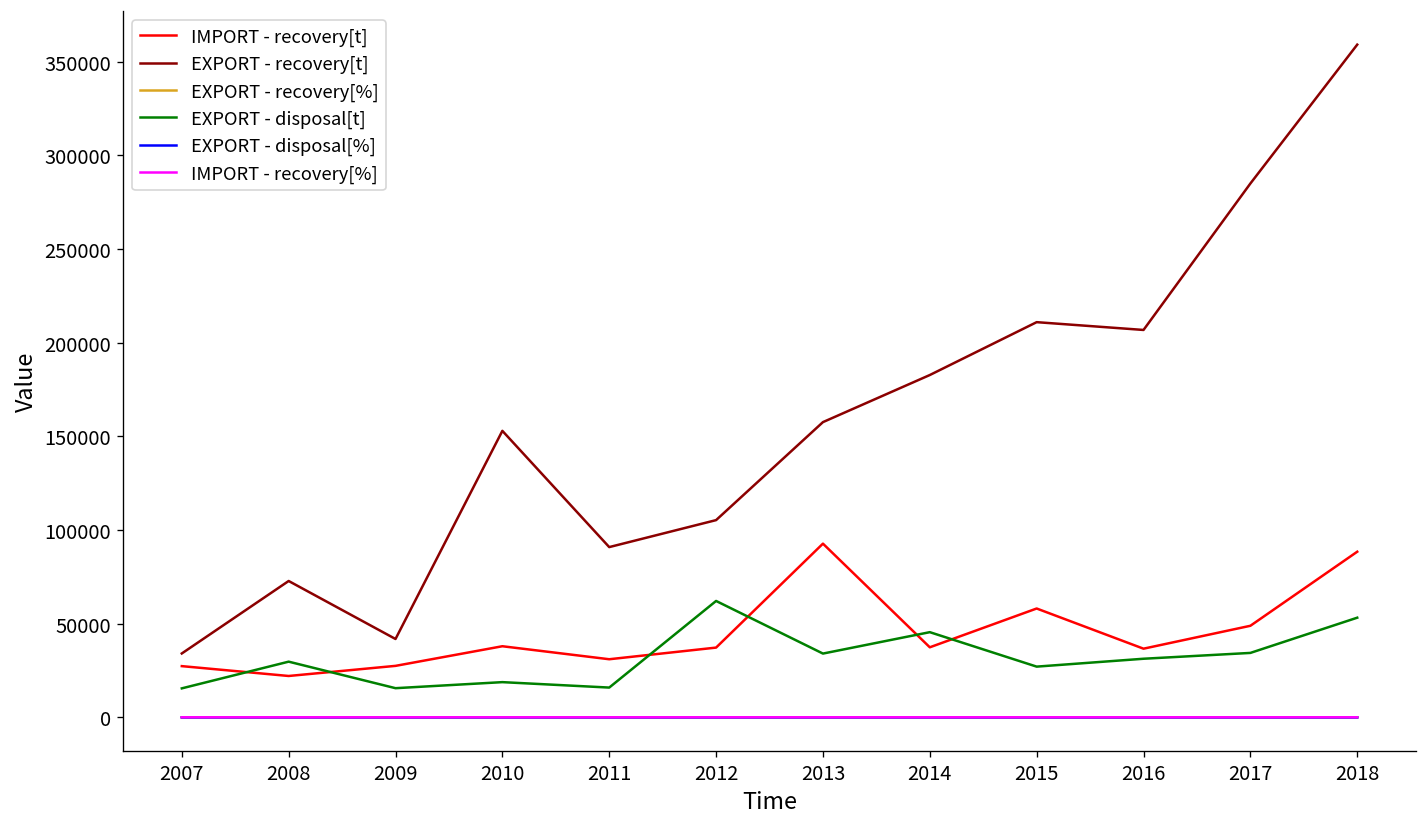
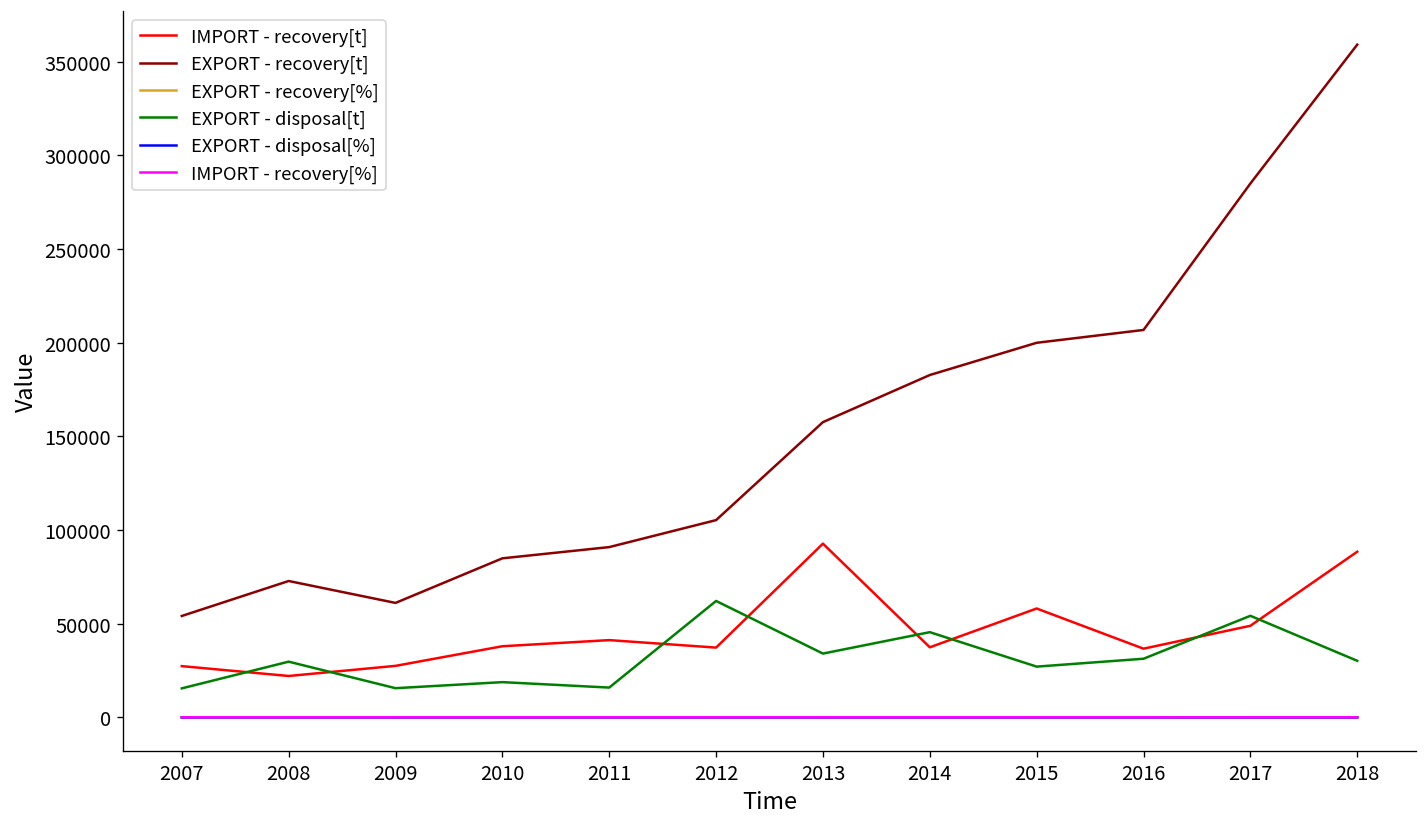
  {
    "IMPORT - recovery[t]": {
      "2007": 27000,
      "2008": 22000,
      "2009": 28000,
      "2010": 38000,
-     "2011": 31000,
+     "2011": 41000,
      "2012": 37000,
      "2013": 93000,
      "2014": 37000,
      "2015": 58000,
      "2016": 37000,
      "2017": 49000,
      "2018": 88000
    },
    "EXPORT - recovery[t]": {
-     "2007": 34000,
+     "2007": 54000,
      "2008": 73000,
-     "2009": 42000,
-     "2010": 153000,
+     "2009": 61000,
+     "2010": 85000,
      "2011": 91000,
      "2012": 105000,
      "2013": 158000,
      "2014": 183000,
-     "2015": 211000,
+     "2015": 200000,
      "2016": 207000,
      "2017": 285000,
      "2018": 359000
    },
    "EXPORT - disposal[t]": {
      "2007": 16000,
      "2008": 30000,
      "2009": 16000,
      "2010": 19000,
      "2011": 16000,
      "2012": 62000,
      "2013": 34000,
      "2014": 46000,
      "2015": 27000,
      "2016": 31000,
-     "2017": 34000,
-     "2018": 53000
+     "2017": 54000,
+     "2018": 30000
    }
  }
